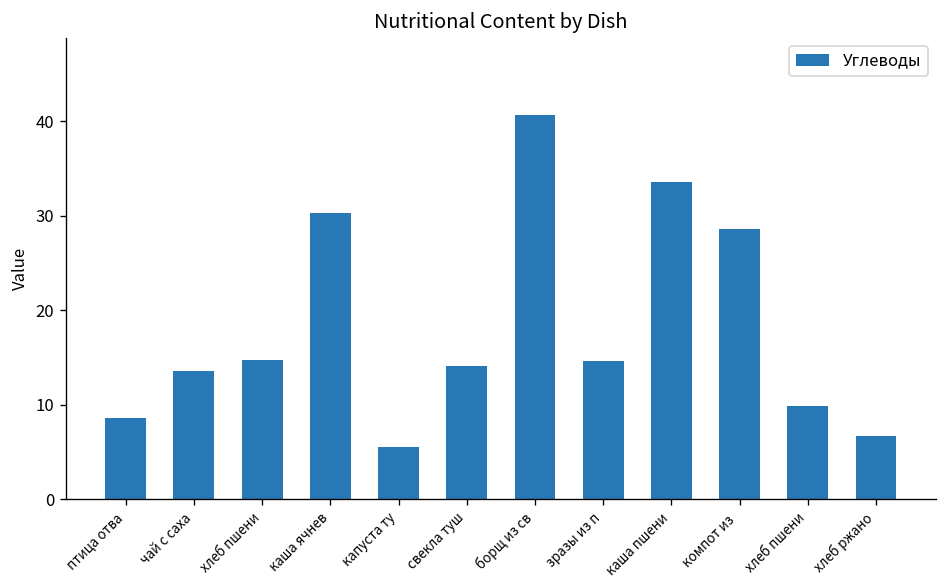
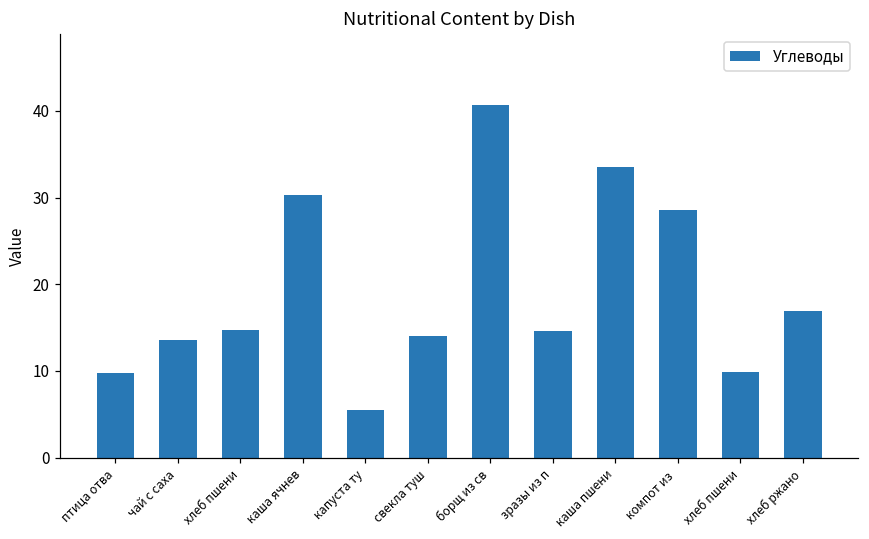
  {
-   "птица отва": 9,
+   "птица отва": 10,
    "чай с саха": 14,
    "каша ячнев": 30,
    "капуста ту": 6,
    "свекла туш": 14,
    "борщ из св": 41,
    "зразы из п": 15,
    "каша пшени": 34,
    "компот из": 29,
-   "хлеб ржано": 7
+   "хлеб ржано": 17
  }
